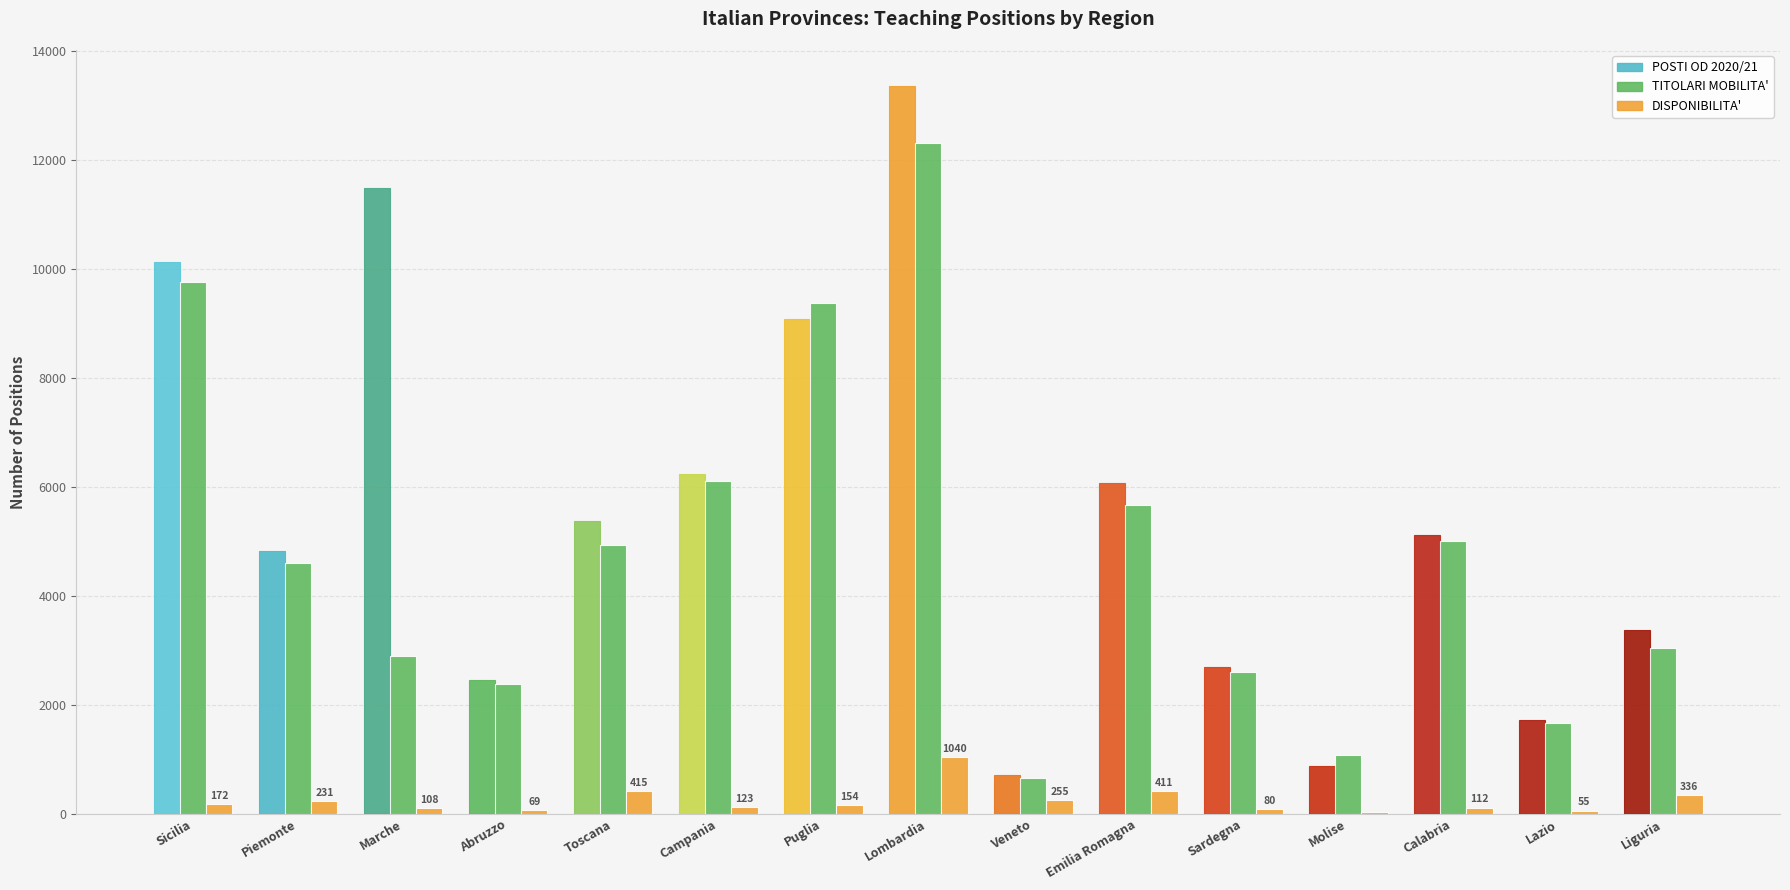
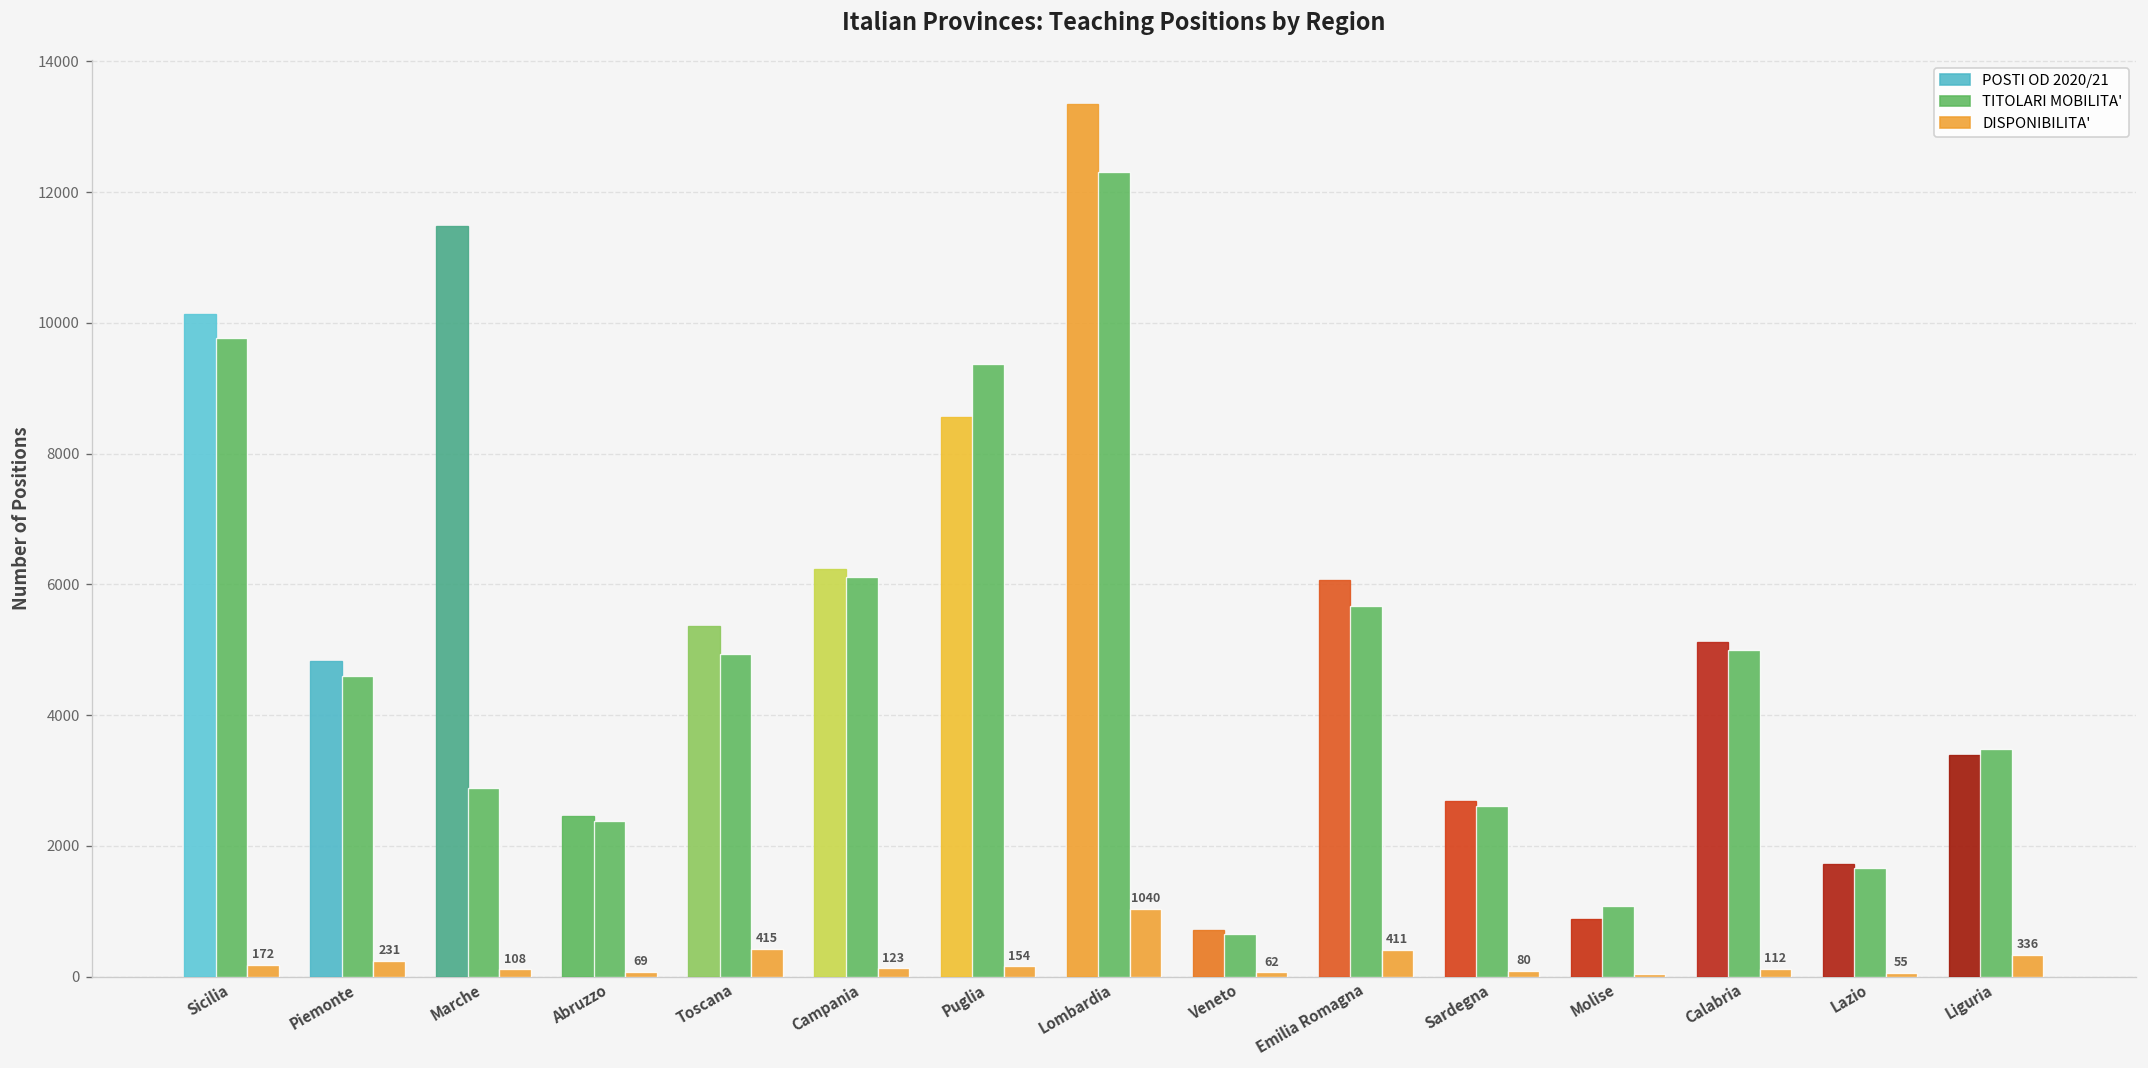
  {
    "POSTI OD 2020/21": {
      "Sicilia": 10100,
      "Piemonte": 4800,
      "Marche": 11500,
      "Abruzzo": 2500,
      "Toscana": 5400,
      "Campania": 6200,
-     "Puglia": 9100,
+     "Puglia": 8600,
      "Lombardia": 13400,
      "Veneto": 700,
      "Emilia Romagna": 6100,
      "Sardegna": 2700,
      "Molise": 900,
      "Calabria": 5100,
      "Lazio": 1700,
      "Liguria": 3400
    },
    "TITOLARI MOBILITA'": {
      "Sicilia": 9800,
      "Piemonte": 4600,
      "Marche": 2900,
      "Abruzzo": 2400,
      "Toscana": 4900,
      "Campania": 6100,
      "Puglia": 9400,
      "Lombardia": 12300,
      "Veneto": 700,
      "Emilia Romagna": 5700,
      "Sardegna": 2600,
      "Molise": 1100,
      "Calabria": 5000,
      "Lazio": 1700,
-     "Liguria": 3000
+     "Liguria": 3500
    },
    "DISPONIBILITA'": {
      "Sicilia": 172,
      "Piemonte": 231,
      "Marche": 108,
      "Abruzzo": 69,
      "Toscana": 415,
      "Campania": 123,
      "Puglia": 154,
      "Lombardia": 1040,
-     "Veneto": 255,
+     "Veneto": 62,
      "Emilia Romagna": 411,
      "Sardegna": 80,
      "Calabria": 112,
      "Lazio": 55,
      "Liguria": 336
    }
  }
